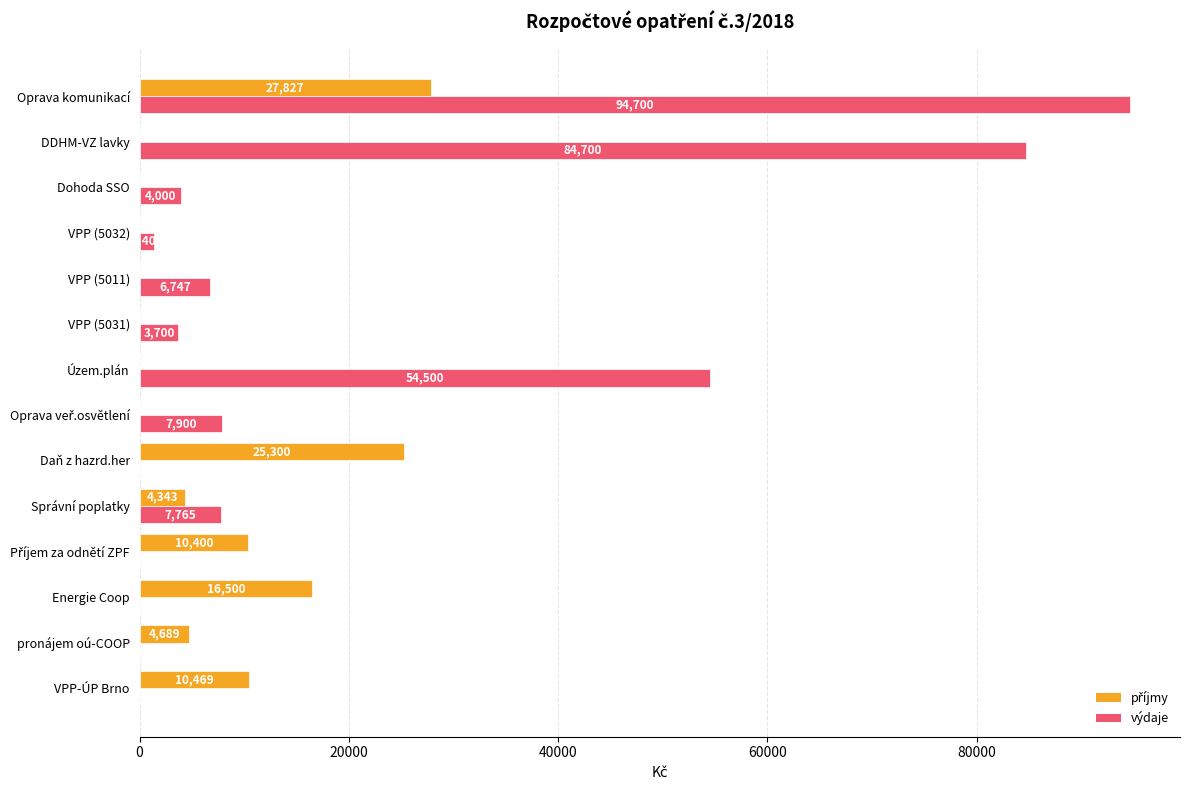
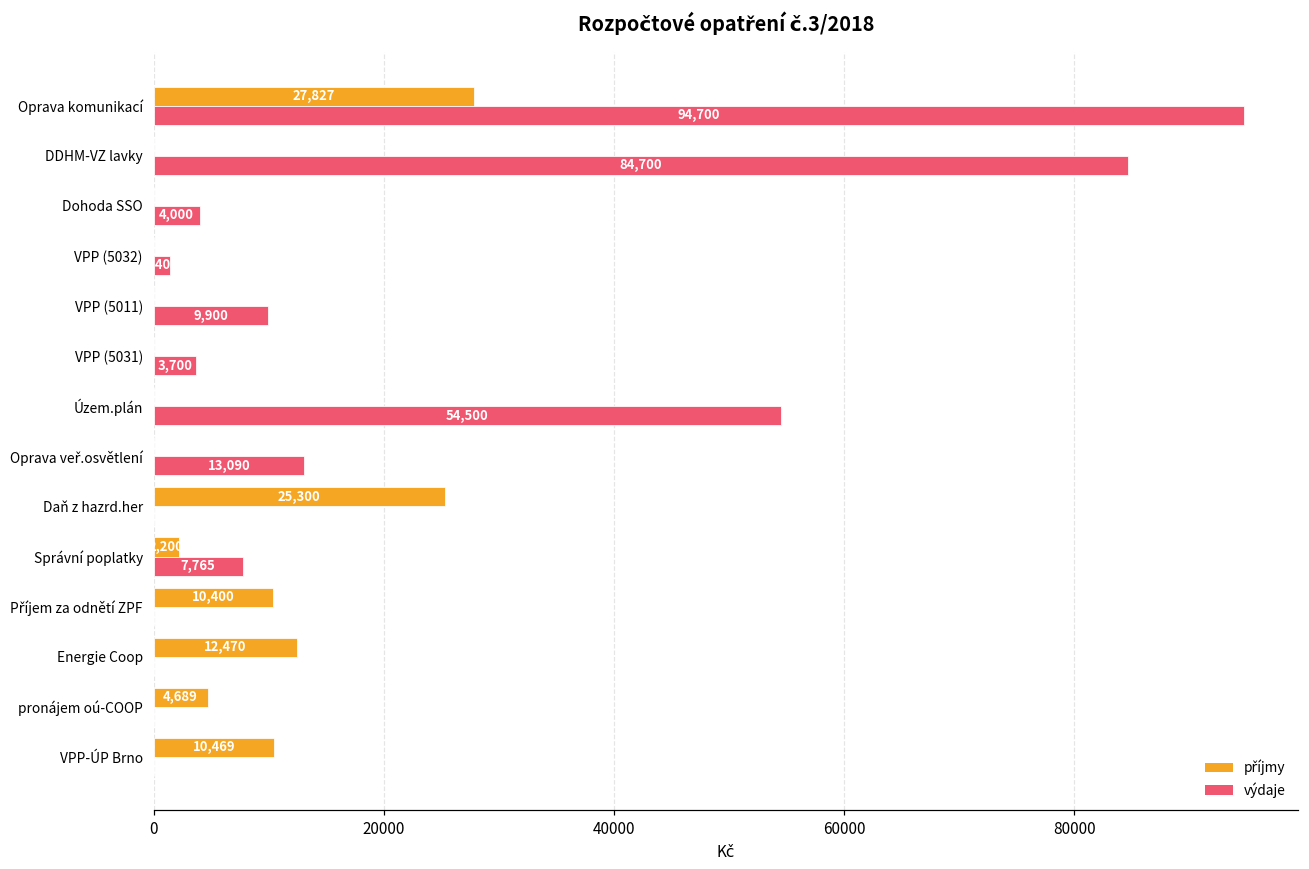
  {
    "příjmy": {
      "Oprava komunikací": "27,827",
      "Daň z hazrd.her": "25,300",
-     "Správní poplatky": "4,343",
+     "Správní poplatky": "2,200",
      "Příjem za odnětí ZPF": "10,400",
-     "Energie Coop": "16,500",
+     "Energie Coop": "12,470",
      "pronájem oú-COOP": "4,689",
      "VPP-ÚP Brno": "10,469"
    },
    "výdaje": {
      "Oprava komunikací": "94,700",
      "DDHM-VZ lavky": "84,700",
      "Dohoda SSO": "4,000",
-     "VPP (5011)": "6,747",
+     "VPP (5011)": "9,900",
      "VPP (5031)": "3,700",
      "Územ.plán": "54,500",
-     "Oprava veř.osvětlení": "7,900",
+     "Oprava veř.osvětlení": "13,090",
      "Správní poplatky": "7,765"
    }
  }
